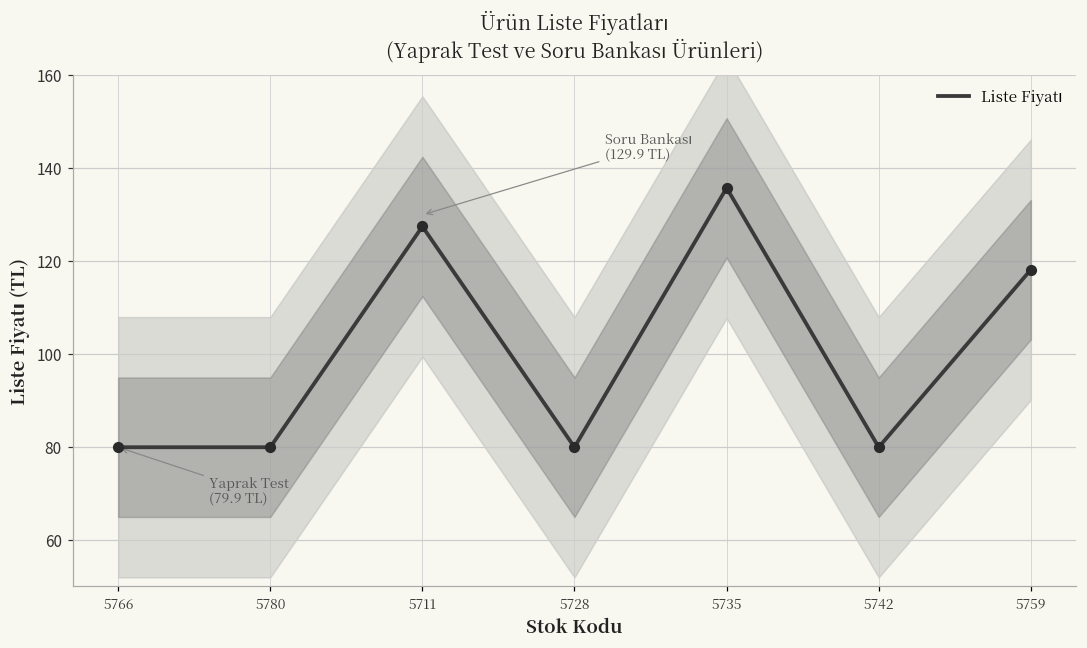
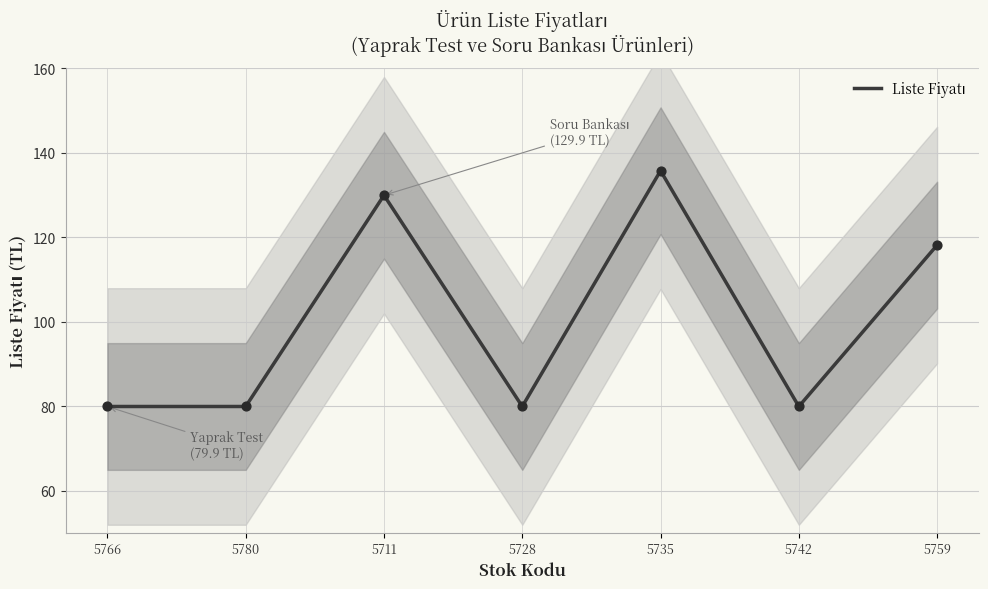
  {
    "Liste Fiyatı": {
      "5766": 80,
-     "5711": 127,
+     "5711": 130,
      "5728": 80,
      "5735": 136,
      "5742": 80,
      "5759": 118
    }
  }
